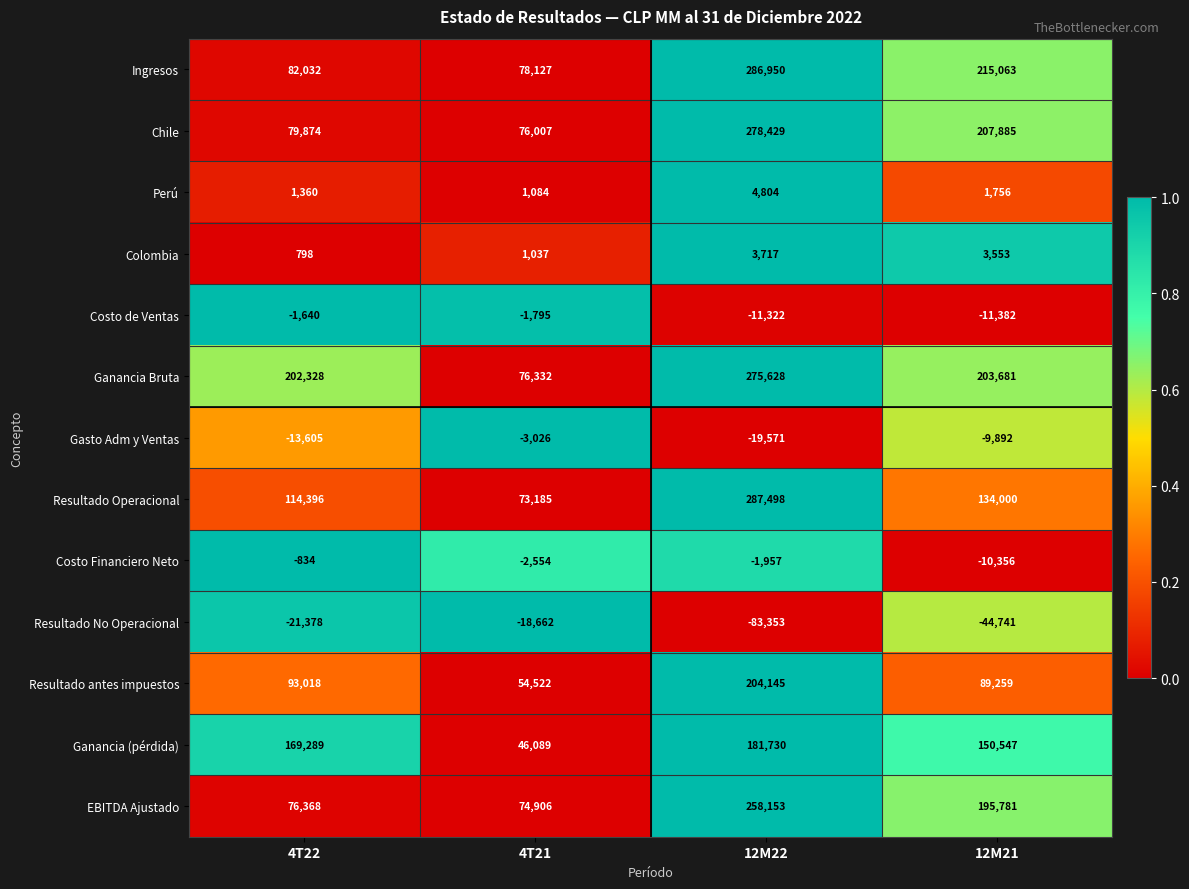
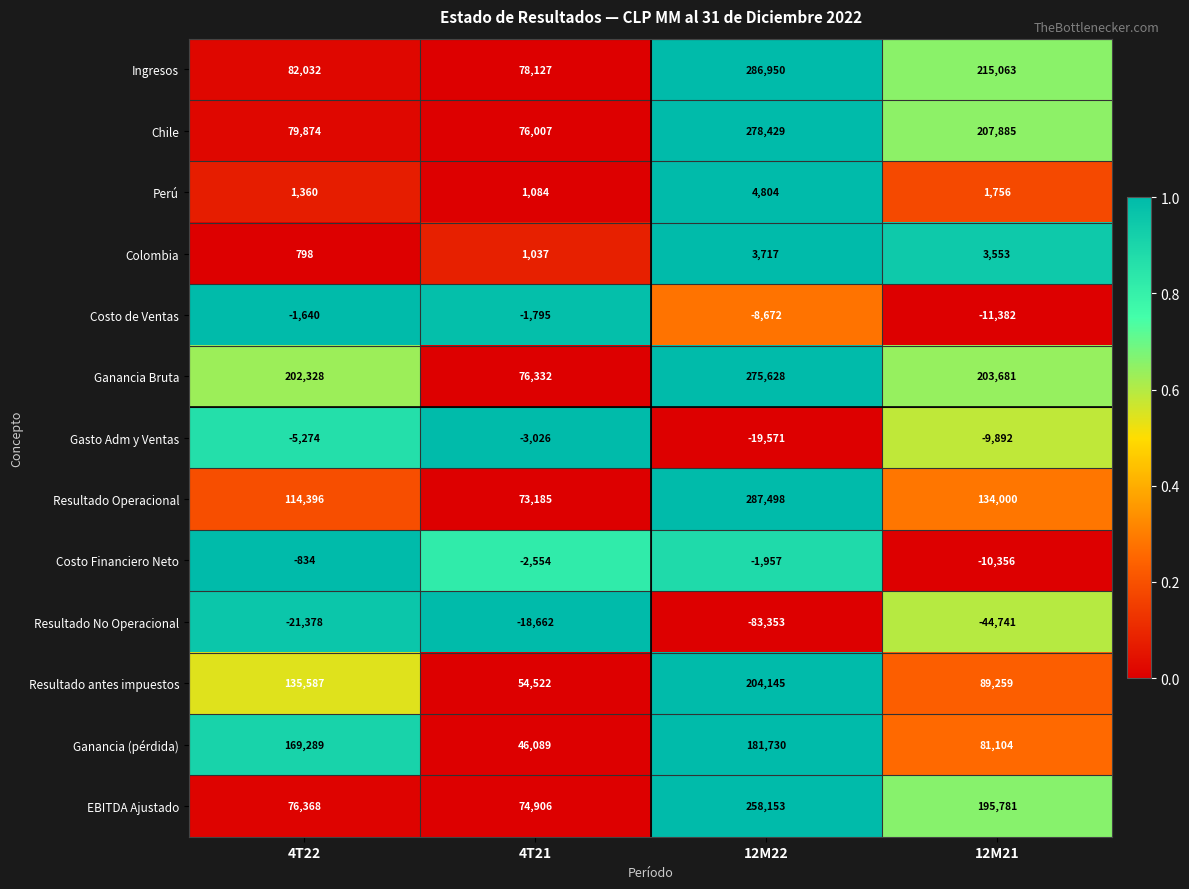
  {
    "Ingresos": {
      "4T22": "82,032",
      "4T21": "78,127",
      "12M22": "286,950",
      "12M21": "215,063"
    },
    "Chile": {
      "4T22": "79,874",
      "4T21": "76,007",
      "12M22": "278,429",
      "12M21": "207,885"
    },
    "Perú": {
      "4T22": "1,360",
      "4T21": "1,084",
      "12M22": "4,804",
      "12M21": "1,756"
    },
    "Colombia": {
      "4T22": "798",
      "4T21": "1,037",
      "12M22": "3,717",
      "12M21": "3,553"
    },
    "Costo de Ventas": {
      "4T22": "-1,640",
      "4T21": "-1,795",
-     "12M22": "-11,322",
+     "12M22": "-8,672",
      "12M21": "-11,382"
    },
    "Ganancia Bruta": {
      "4T22": "202,328",
      "4T21": "76,332",
      "12M22": "275,628",
      "12M21": "203,681"
    },
    "Gasto Adm y Ventas": {
-     "4T22": "-13,605",
+     "4T22": "-5,274",
      "4T21": "-3,026",
      "12M22": "-19,571",
      "12M21": "-9,892"
    },
    "Resultado Operacional": {
      "4T22": "114,396",
      "4T21": "73,185",
      "12M22": "287,498",
      "12M21": "134,000"
    },
    "Costo Financiero Neto": {
      "4T22": "-834",
      "4T21": "-2,554",
      "12M22": "-1,957",
      "12M21": "-10,356"
    },
    "Resultado No Operacional": {
      "4T22": "-21,378",
      "4T21": "-18,662",
      "12M22": "-83,353",
      "12M21": "-44,741"
    },
    "Resultado antes impuestos": {
-     "4T22": "93,018",
+     "4T22": "135,587",
      "4T21": "54,522",
      "12M22": "204,145",
      "12M21": "89,259"
    },
    "Ganancia (pérdida)": {
      "4T22": "169,289",
      "4T21": "46,089",
      "12M22": "181,730",
-     "12M21": "150,547"
+     "12M21": "81,104"
    },
    "EBITDA Ajustado": {
      "4T22": "76,368",
      "4T21": "74,906",
      "12M22": "258,153",
      "12M21": "195,781"
    }
  }
